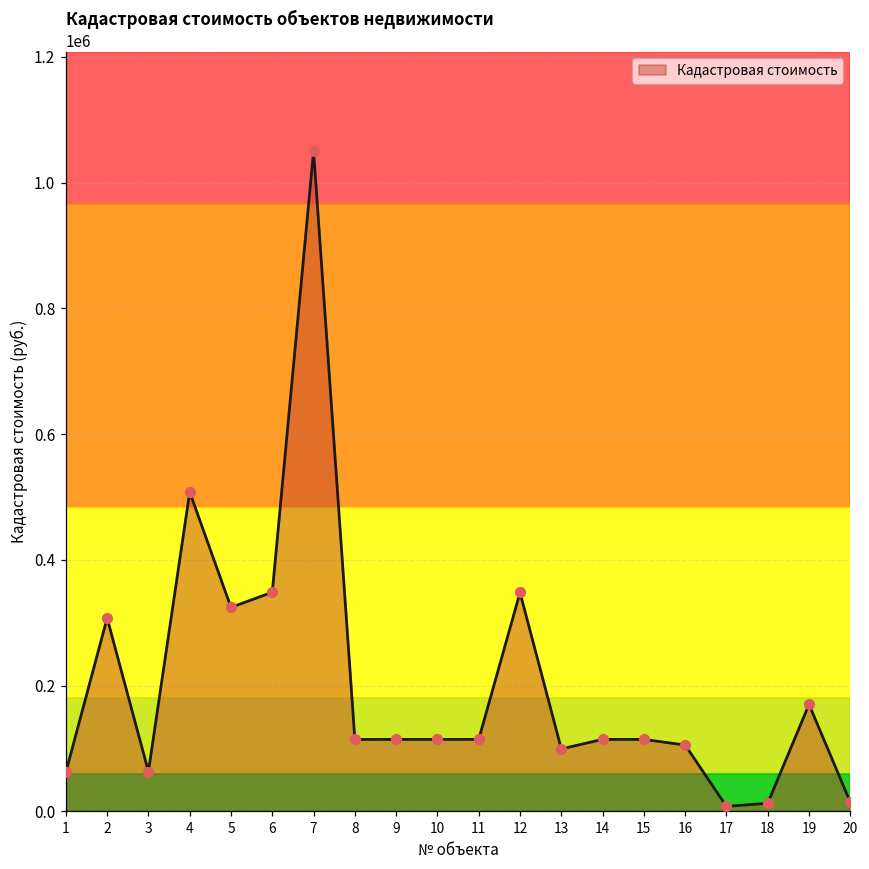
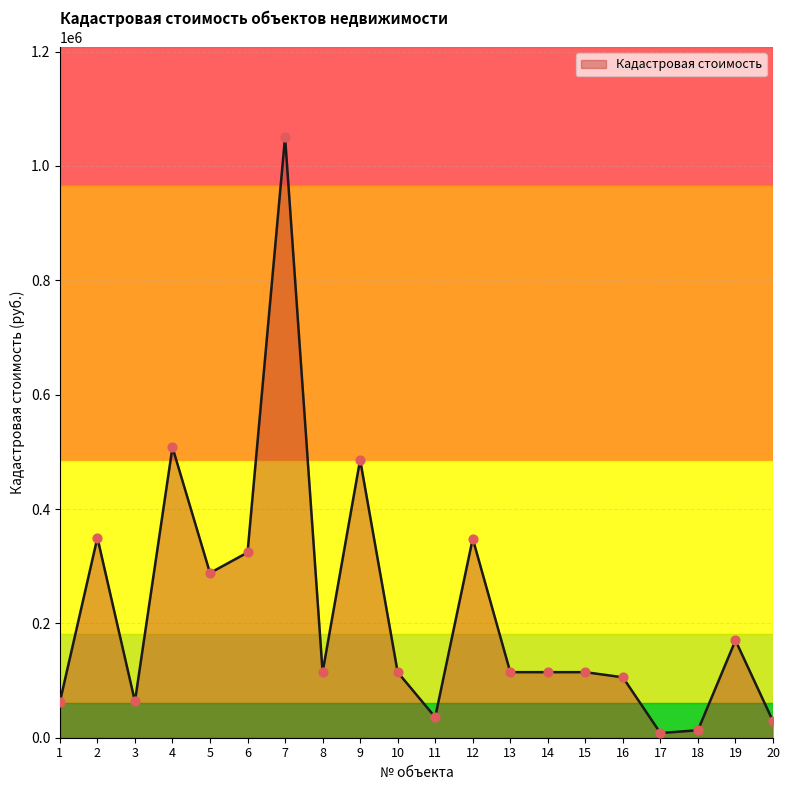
  {
    "1": 60000,
-   "2": 310000,
+   "2": 350000,
    "3": 60000,
    "4": 510000,
-   "5": 320000,
-   "6": 350000,
+   "5": 290000,
+   "6": 320000,
    "7": 1050000,
    "8": 110000,
-   "9": 110000,
+   "9": 490000,
    "10": 110000,
-   "11": 110000,
+   "11": 40000,
    "12": 350000,
-   "13": 100000,
+   "13": 110000,
    "14": 110000,
    "15": 110000,
    "16": 110000,
    "17": 10000,
    "18": 10000,
    "19": 170000,
-   "20": 10000
+   "20": 30000
  }
